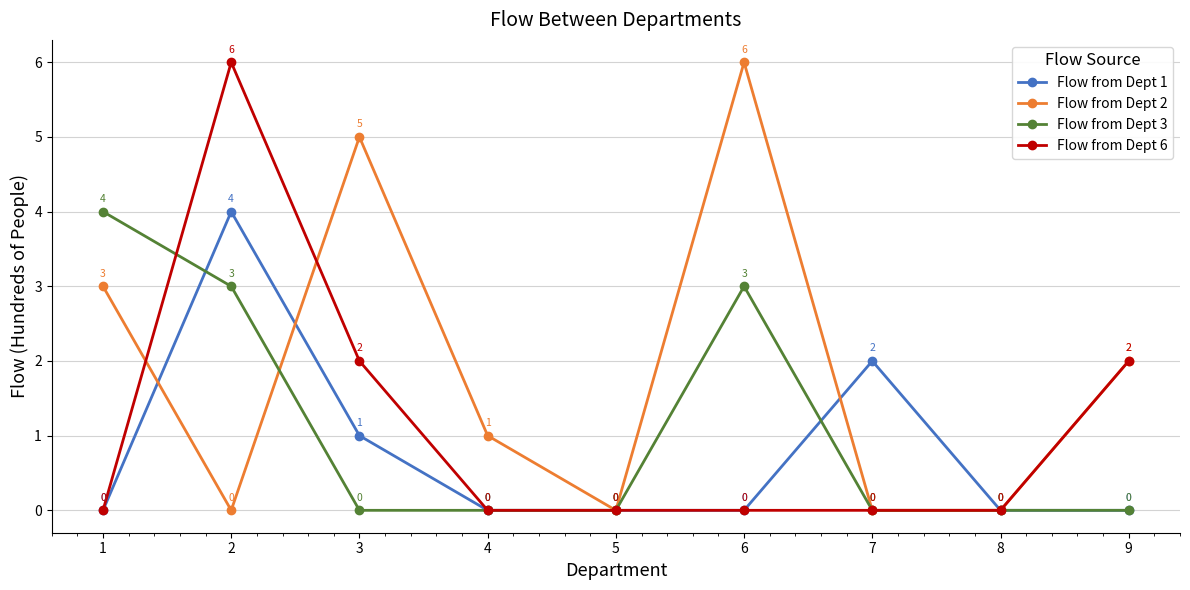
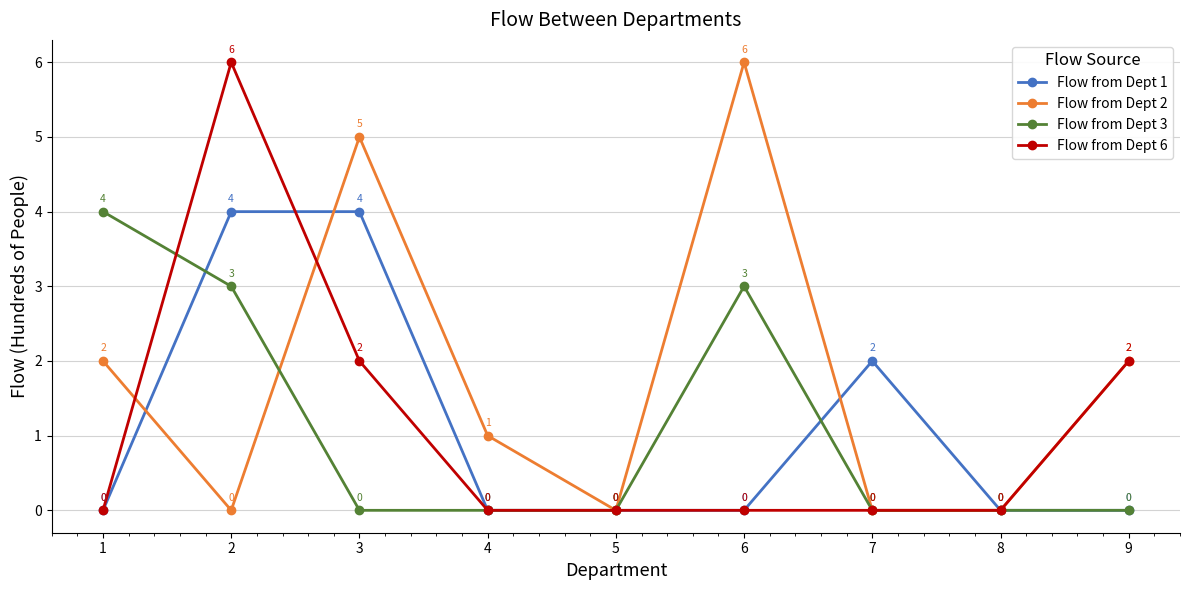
  {
    "Flow from Dept 1": {
      "2": 4,
-     "3": 1,
+     "3": 4,
      "7": 2
    },
    "Flow from Dept 2": {
-     "1": 3,
+     "1": 2,
      "2": 0,
      "3": 5,
      "4": 1,
      "6": 6
    },
    "Flow from Dept 3": {
      "1": 4,
      "2": 3,
      "3": 0,
      "6": 3
    },
    "Flow from Dept 6": {
      "2": 6,
      "3": 2
    }
  }
